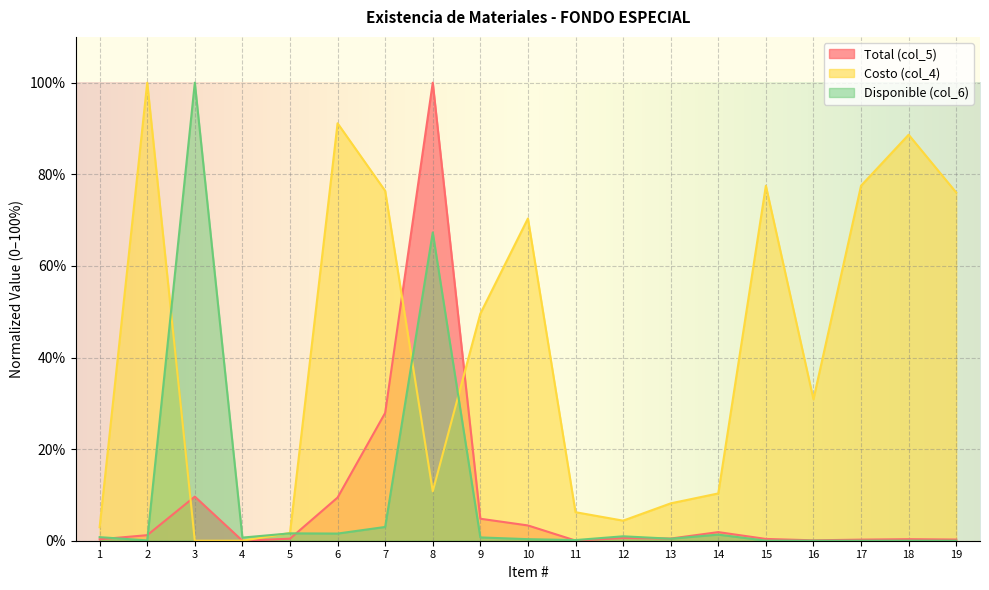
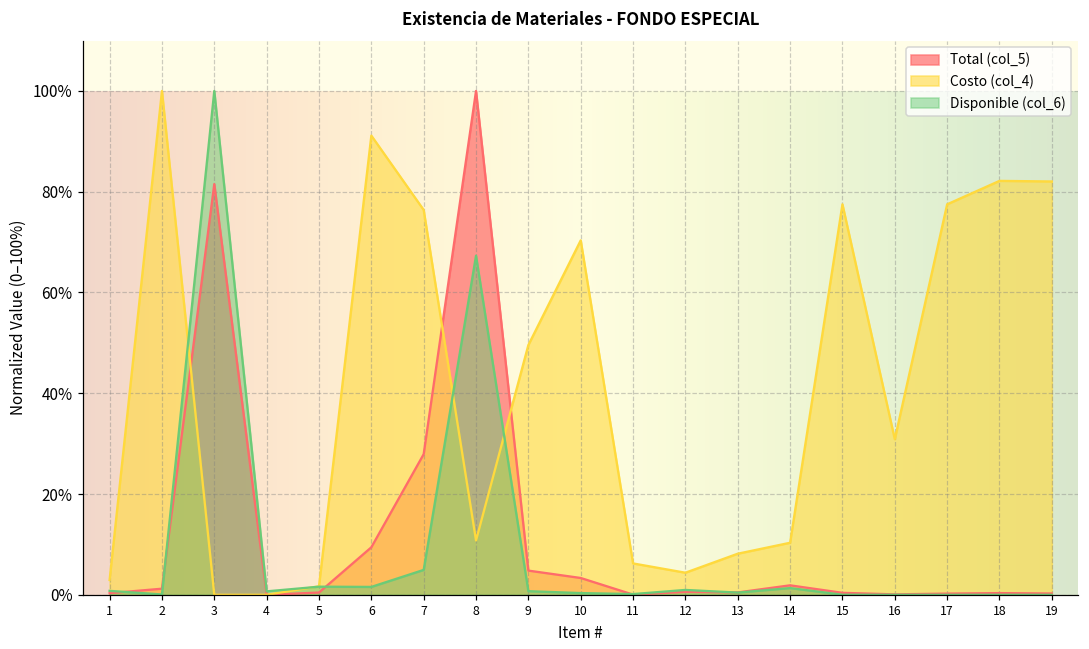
  {
    "Total (col_5)": {
      "2": "1%",
-     "3": "10%",
+     "3": "82%",
      "5": "0%",
      "6": "9%",
      "7": "28%",
      "8": "100%",
      "9": "5%",
      "10": "3%"
    },
    "Costo (col_4)": {
      "1": "3%",
      "2": "100%",
      "3": "0%",
      "6": "91%",
      "7": "76%",
      "8": "11%",
      "9": "50%",
      "10": "70%",
      "11": "6%",
      "12": "4%",
      "13": "8%",
      "14": "10%",
      "15": "78%",
      "16": "31%",
      "17": "78%",
-     "18": "89%",
-     "19": "76%"
+     "18": "82%",
+     "19": "82%"
    },
    "Disponible (col_6)": {
      "2": "0%",
      "3": "100%",
      "4": "1%",
      "6": "2%",
-     "7": "3%",
+     "7": "5%",
      "8": "67%",
      "9": "1%",
      "10": "0%"
    }
  }
